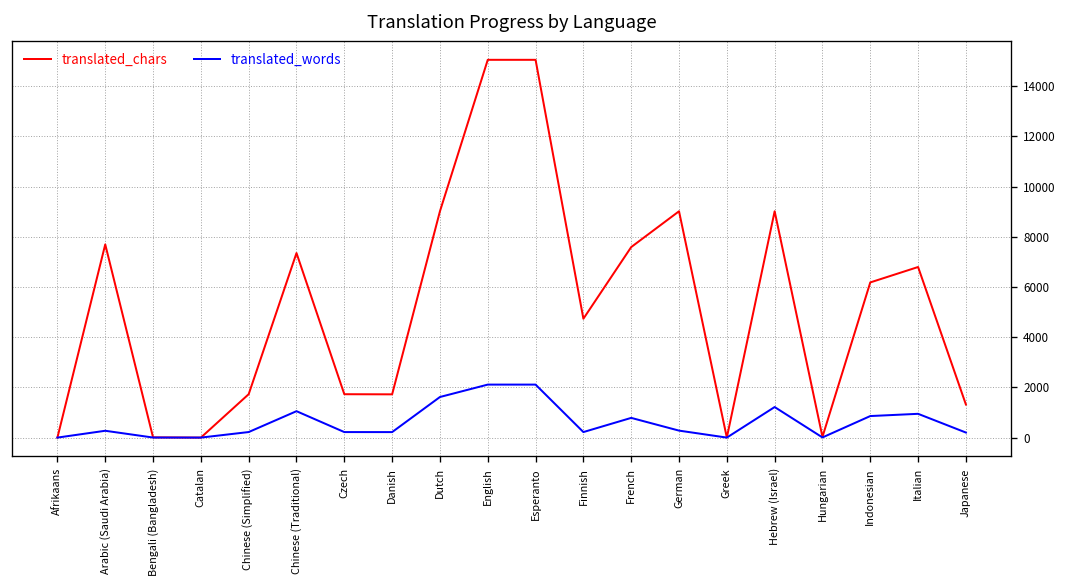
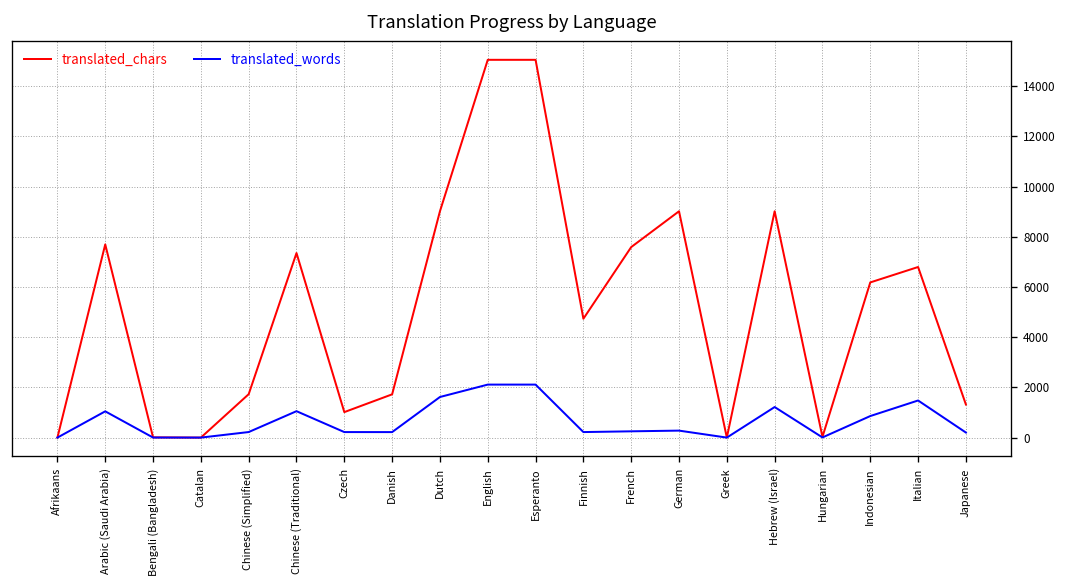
  {
    "translated_chars": {
      "Arabic (Saudi Arabia)": 7700,
      "Chinese (Simplified)": 1700,
      "Chinese (Traditional)": 7400,
-     "Czech": 1700,
+     "Czech": 1000,
      "Danish": 1700,
      "Dutch": 9000,
      "English": 15000,
      "Esperanto": 15000,
      "Finnish": 4700,
      "French": 7600,
      "German": 9000,
      "Hebrew (Israel)": 9000,
      "Indonesian": 6200,
      "Italian": 6800,
      "Japanese": 1300
    },
    "translated_words": {
-     "Arabic (Saudi Arabia)": 300,
+     "Arabic (Saudi Arabia)": 1000,
      "Chinese (Simplified)": 200,
      "Chinese (Traditional)": 1100,
      "Czech": 200,
      "Danish": 200,
      "Dutch": 1600,
      "English": 2100,
      "Esperanto": 2100,
      "Finnish": 200,
-     "French": 800,
+     "French": 300,
      "German": 300,
      "Hebrew (Israel)": 1200,
      "Indonesian": 900,
-     "Italian": 900,
+     "Italian": 1500,
      "Japanese": 200
    }
  }
